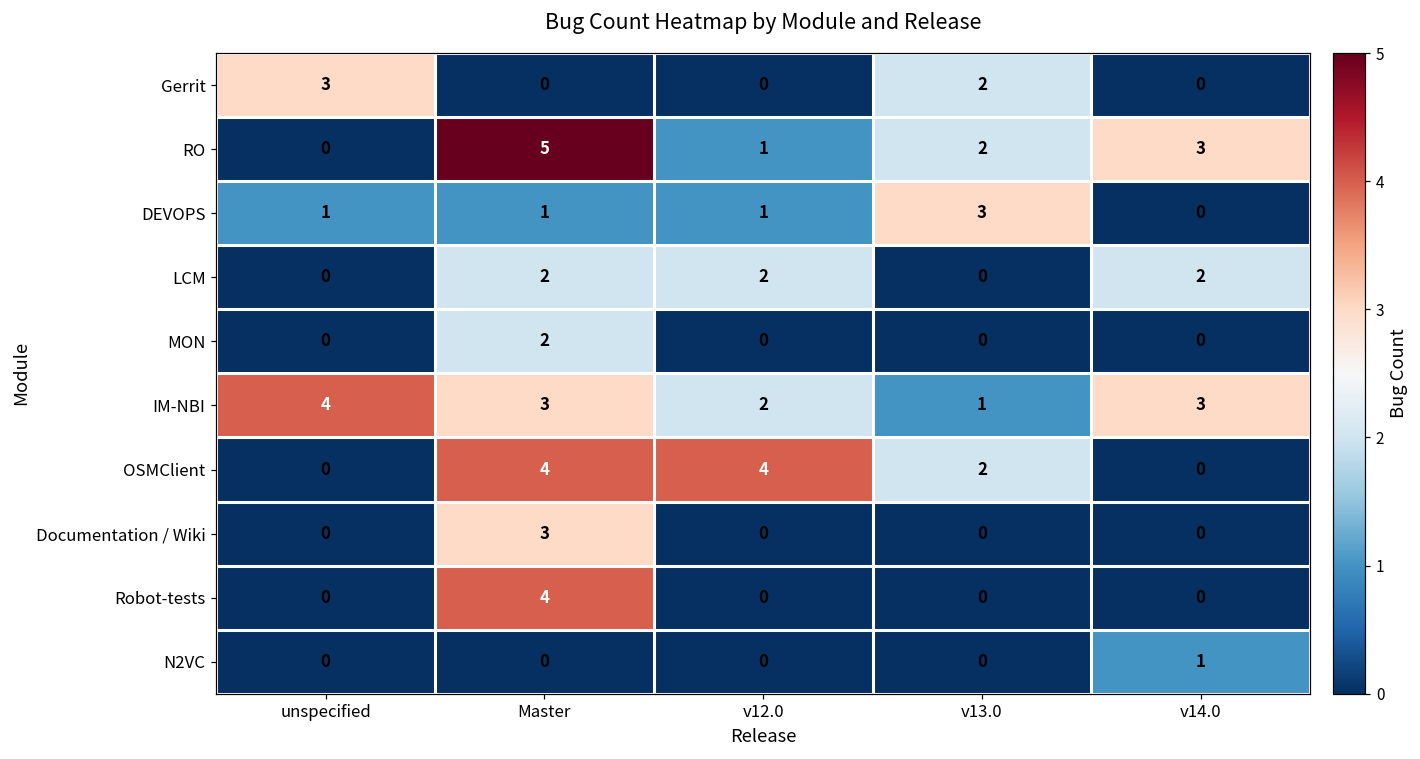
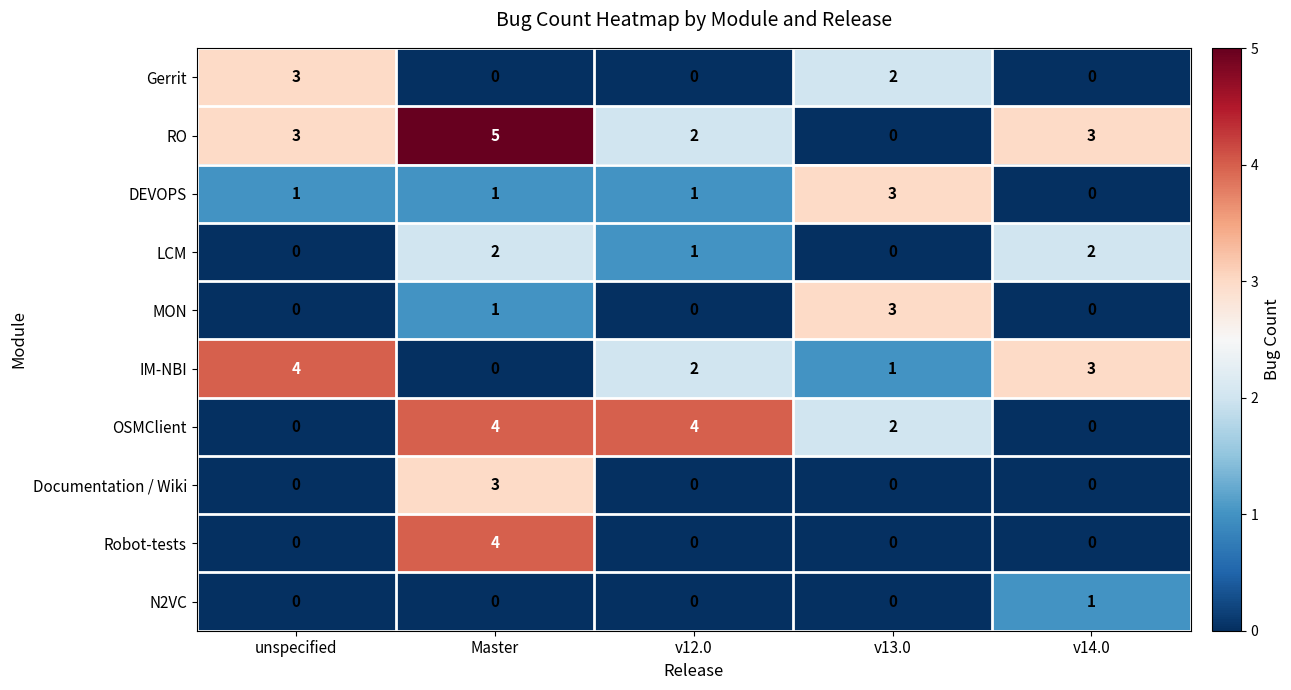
  {
    "Gerrit": {
      "unspecified": 3,
      "Master": 0,
      "v12.0": 0,
      "v13.0": 2,
      "v14.0": 0
    },
    "RO": {
-     "unspecified": 0,
+     "unspecified": 3,
      "Master": 5,
-     "v12.0": 1,
-     "v13.0": 2,
+     "v12.0": 2,
+     "v13.0": 0,
      "v14.0": 3
    },
    "DEVOPS": {
      "unspecified": 1,
      "Master": 1,
      "v12.0": 1,
      "v13.0": 3,
      "v14.0": 0
    },
    "LCM": {
      "unspecified": 0,
      "Master": 2,
-     "v12.0": 2,
+     "v12.0": 1,
      "v13.0": 0,
      "v14.0": 2
    },
    "MON": {
      "unspecified": 0,
-     "Master": 2,
+     "Master": 1,
      "v12.0": 0,
-     "v13.0": 0,
+     "v13.0": 3,
      "v14.0": 0
    },
    "IM-NBI": {
      "unspecified": 4,
-     "Master": 3,
+     "Master": 0,
      "v12.0": 2,
      "v13.0": 1,
      "v14.0": 3
    },
    "OSMClient": {
      "unspecified": 0,
      "Master": 4,
      "v12.0": 4,
      "v13.0": 2,
      "v14.0": 0
    },
    "Documentation / Wiki": {
      "unspecified": 0,
      "Master": 3,
      "v12.0": 0,
      "v13.0": 0,
      "v14.0": 0
    },
    "Robot-tests": {
      "unspecified": 0,
      "Master": 4,
      "v12.0": 0,
      "v13.0": 0,
      "v14.0": 0
    },
    "N2VC": {
      "unspecified": 0,
      "Master": 0,
      "v12.0": 0,
      "v13.0": 0,
      "v14.0": 1
    }
  }
